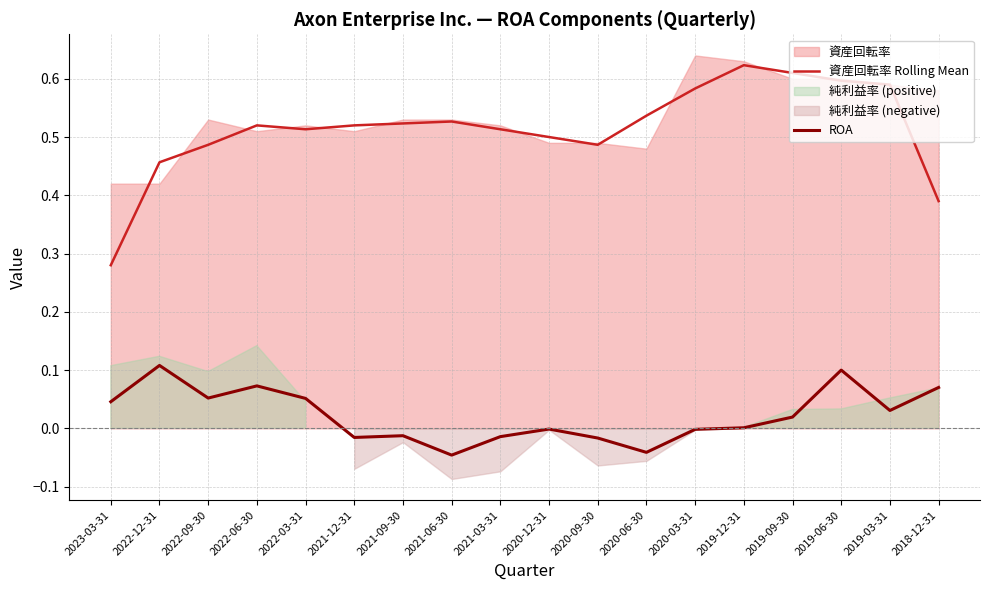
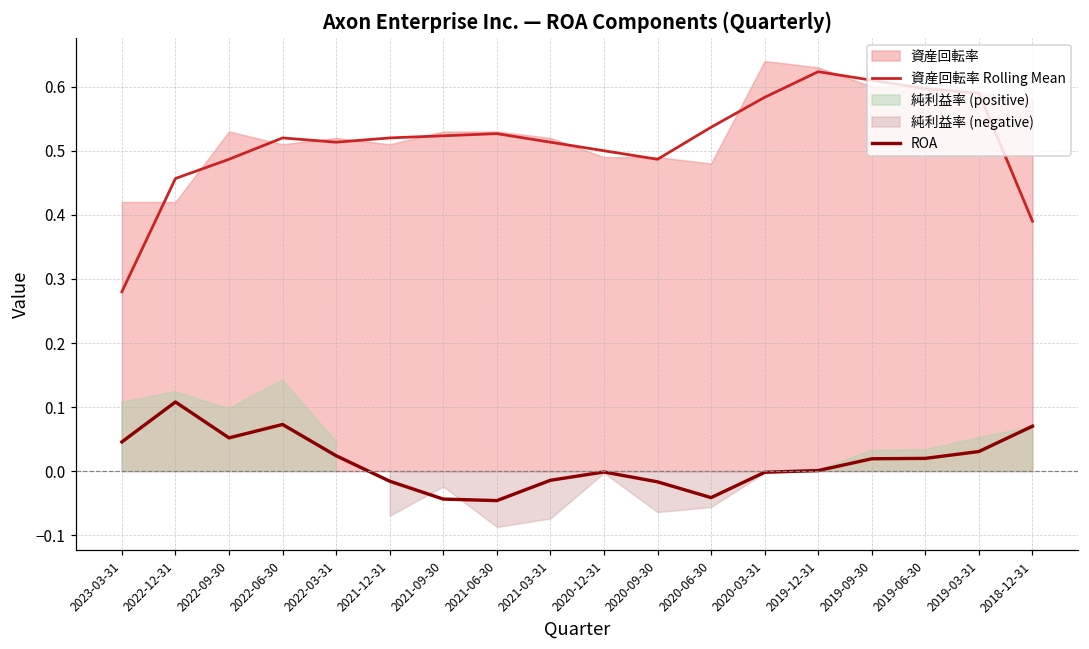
  {
    "資産回転率 Rolling Mean": {
      "2023-03-31": 0.28,
      "2022-12-31": 0.46,
      "2022-09-30": 0.49,
      "2022-06-30": 0.52,
      "2022-03-31": 0.51,
      "2021-12-31": 0.52,
      "2021-09-30": 0.52,
      "2021-03-31": 0.51,
      "2020-12-31": 0.50,
      "2020-06-30": 0.54,
      "2020-03-31": 0.58,
      "2019-12-31": 0.62,
      "2018-12-31": 0.39
    },
    "ROA": {
      "2023-03-31": 0.05,
      "2022-12-31": 0.11,
      "2022-09-30": 0.05,
      "2022-06-30": 0.07,
-     "2022-03-31": 0.05,
+     "2022-03-31": 0.02,
      "2021-12-31": -0.02,
-     "2021-09-30": -0.01,
+     "2021-09-30": -0.04,
      "2021-06-30": -0.05,
      "2021-03-31": -0.01,
      "2020-09-30": -0.02,
      "2020-06-30": -0.04,
      "2019-12-31": 0.00,
      "2019-09-30": 0.02,
-     "2019-06-30": 0.10,
+     "2019-06-30": 0.02,
      "2019-03-31": 0.03,
      "2018-12-31": 0.07
    }
  }
